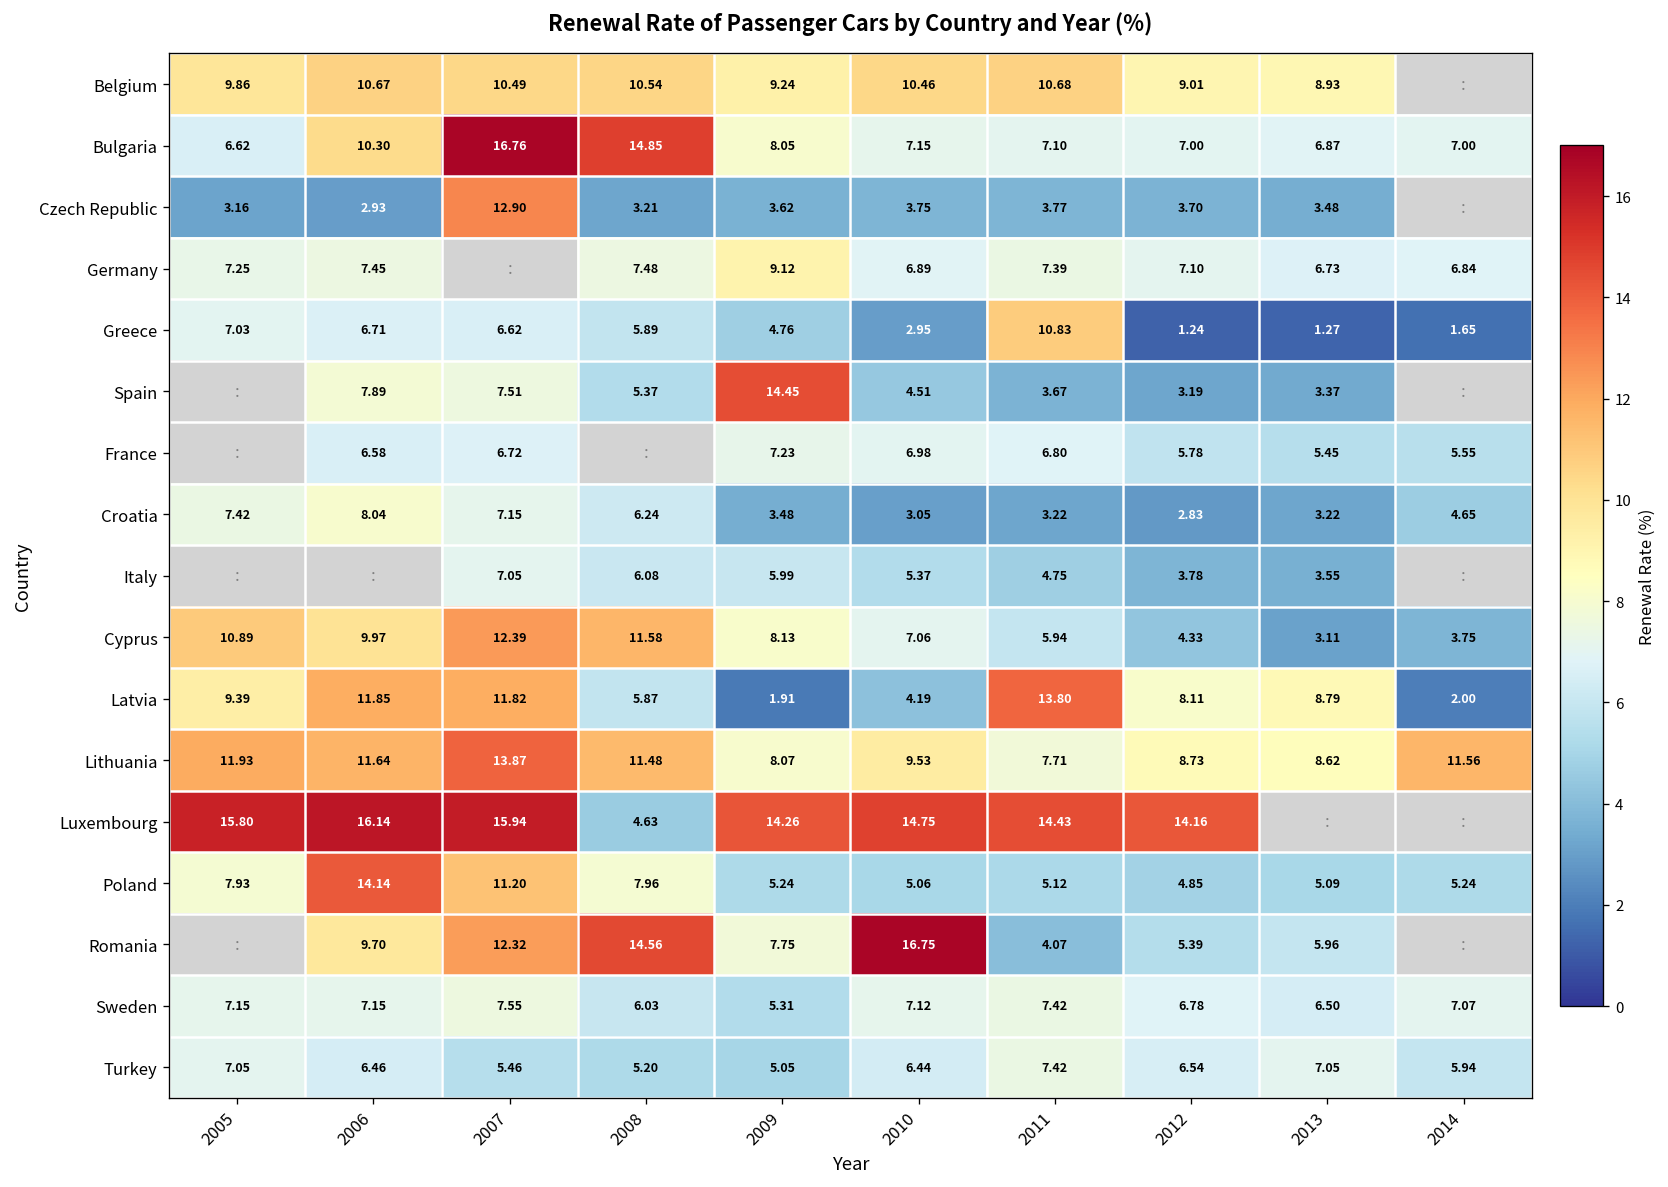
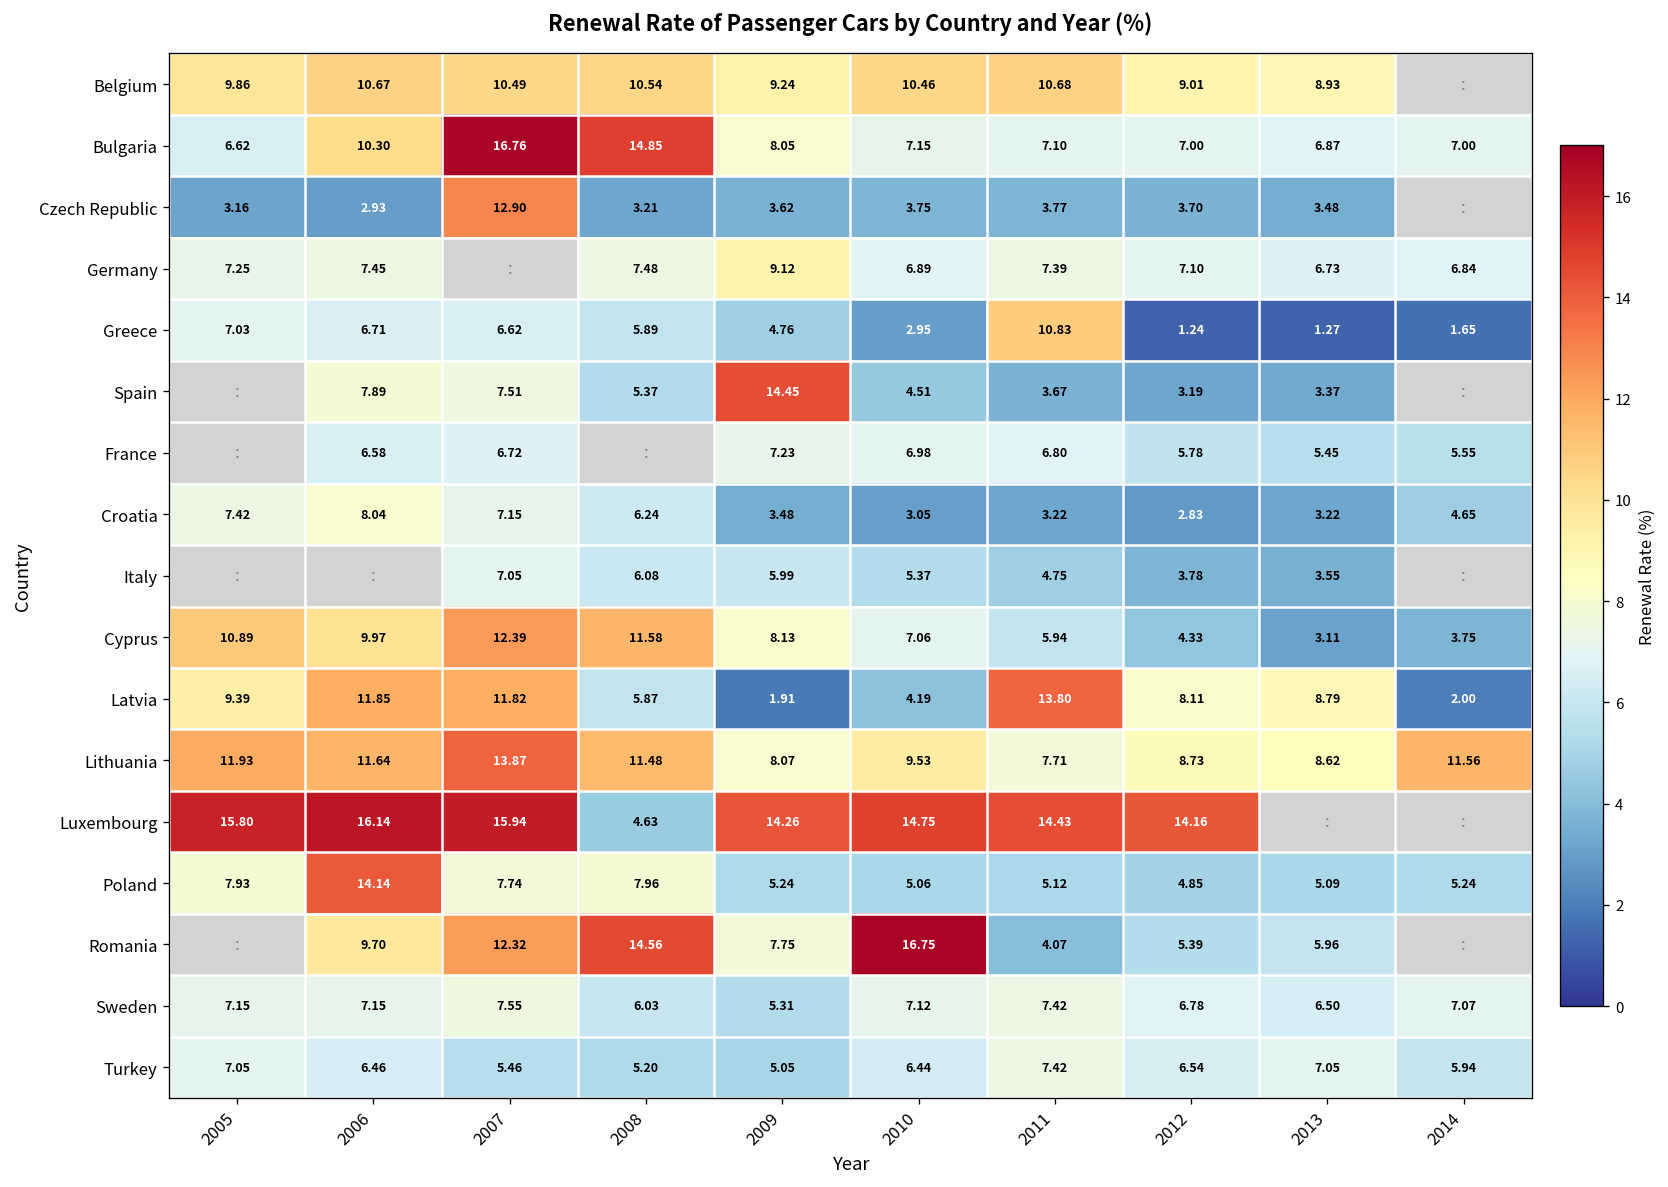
  {
    "Belgium": {
      "2005": 9.86,
      "2006": 10.67,
      "2007": 10.49,
      "2008": 10.54,
      "2009": 9.24,
      "2010": 10.46,
      "2011": 10.68,
      "2012": 9.01,
      "2013": 8.93
    },
    "Bulgaria": {
      "2005": 6.62,
      "2006": 10.30,
      "2007": 16.76,
      "2008": 14.85,
      "2009": 8.05,
      "2010": 7.15,
      "2011": 7.10,
      "2012": 7.00,
      "2013": 6.87,
      "2014": 7.00
    },
    "Czech Republic": {
      "2005": 3.16,
      "2006": 2.93,
      "2007": 12.90,
      "2008": 3.21,
      "2009": 3.62,
      "2010": 3.75,
      "2011": 3.77,
      "2012": 3.70,
      "2013": 3.48
    },
    "Germany": {
      "2005": 7.25,
      "2006": 7.45,
      "2008": 7.48,
      "2009": 9.12,
      "2010": 6.89,
      "2011": 7.39,
      "2012": 7.10,
      "2013": 6.73,
      "2014": 6.84
    },
    "Greece": {
      "2005": 7.03,
      "2006": 6.71,
      "2007": 6.62,
      "2008": 5.89,
      "2009": 4.76,
      "2010": 2.95,
      "2011": 10.83,
      "2012": 1.24,
      "2013": 1.27,
      "2014": 1.65
    },
    "Spain": {
      "2006": 7.89,
      "2007": 7.51,
      "2008": 5.37,
      "2009": 14.45,
      "2010": 4.51,
      "2011": 3.67,
      "2012": 3.19,
      "2013": 3.37
    },
    "France": {
      "2006": 6.58,
      "2007": 6.72,
      "2009": 7.23,
      "2010": 6.98,
      "2011": 6.80,
      "2012": 5.78,
      "2013": 5.45,
      "2014": 5.55
    },
    "Croatia": {
      "2005": 7.42,
      "2006": 8.04,
      "2007": 7.15,
      "2008": 6.24,
      "2009": 3.48,
      "2010": 3.05,
      "2011": 3.22,
      "2012": 2.83,
      "2013": 3.22,
      "2014": 4.65
    },
    "Italy": {
      "2007": 7.05,
      "2008": 6.08,
      "2009": 5.99,
      "2010": 5.37,
      "2011": 4.75,
      "2012": 3.78,
      "2013": 3.55
    },
    "Cyprus": {
      "2005": 10.89,
      "2006": 9.97,
      "2007": 12.39,
      "2008": 11.58,
      "2009": 8.13,
      "2010": 7.06,
      "2011": 5.94,
      "2012": 4.33,
      "2013": 3.11,
      "2014": 3.75
    },
    "Latvia": {
      "2005": 9.39,
      "2006": 11.85,
      "2007": 11.82,
      "2008": 5.87,
      "2009": 1.91,
      "2010": 4.19,
      "2011": 13.80,
      "2012": 8.11,
      "2013": 8.79,
      "2014": 2.00
    },
    "Lithuania": {
      "2005": 11.93,
      "2006": 11.64,
      "2007": 13.87,
      "2008": 11.48,
      "2009": 8.07,
      "2010": 9.53,
      "2011": 7.71,
      "2012": 8.73,
      "2013": 8.62,
      "2014": 11.56
    },
    "Luxembourg": {
      "2005": 15.80,
      "2006": 16.14,
      "2007": 15.94,
      "2008": 4.63,
      "2009": 14.26,
      "2010": 14.75,
      "2011": 14.43,
      "2012": 14.16
    },
    "Poland": {
      "2005": 7.93,
      "2006": 14.14,
-     "2007": 11.20,
+     "2007": 7.74,
      "2008": 7.96,
      "2009": 5.24,
      "2010": 5.06,
      "2011": 5.12,
      "2012": 4.85,
      "2013": 5.09,
      "2014": 5.24
    },
    "Romania": {
      "2006": 9.70,
      "2007": 12.32,
      "2008": 14.56,
      "2009": 7.75,
      "2010": 16.75,
      "2011": 4.07,
      "2012": 5.39,
      "2013": 5.96
    },
    "Sweden": {
      "2005": 7.15,
      "2006": 7.15,
      "2007": 7.55,
      "2008": 6.03,
      "2009": 5.31,
      "2010": 7.12,
      "2011": 7.42,
      "2012": 6.78,
      "2013": 6.50,
      "2014": 7.07
    },
    "Turkey": {
      "2005": 7.05,
      "2006": 6.46,
      "2007": 5.46,
      "2008": 5.20,
      "2009": 5.05,
      "2010": 6.44,
      "2011": 7.42,
      "2012": 6.54,
      "2013": 7.05,
      "2014": 5.94
    }
  }
